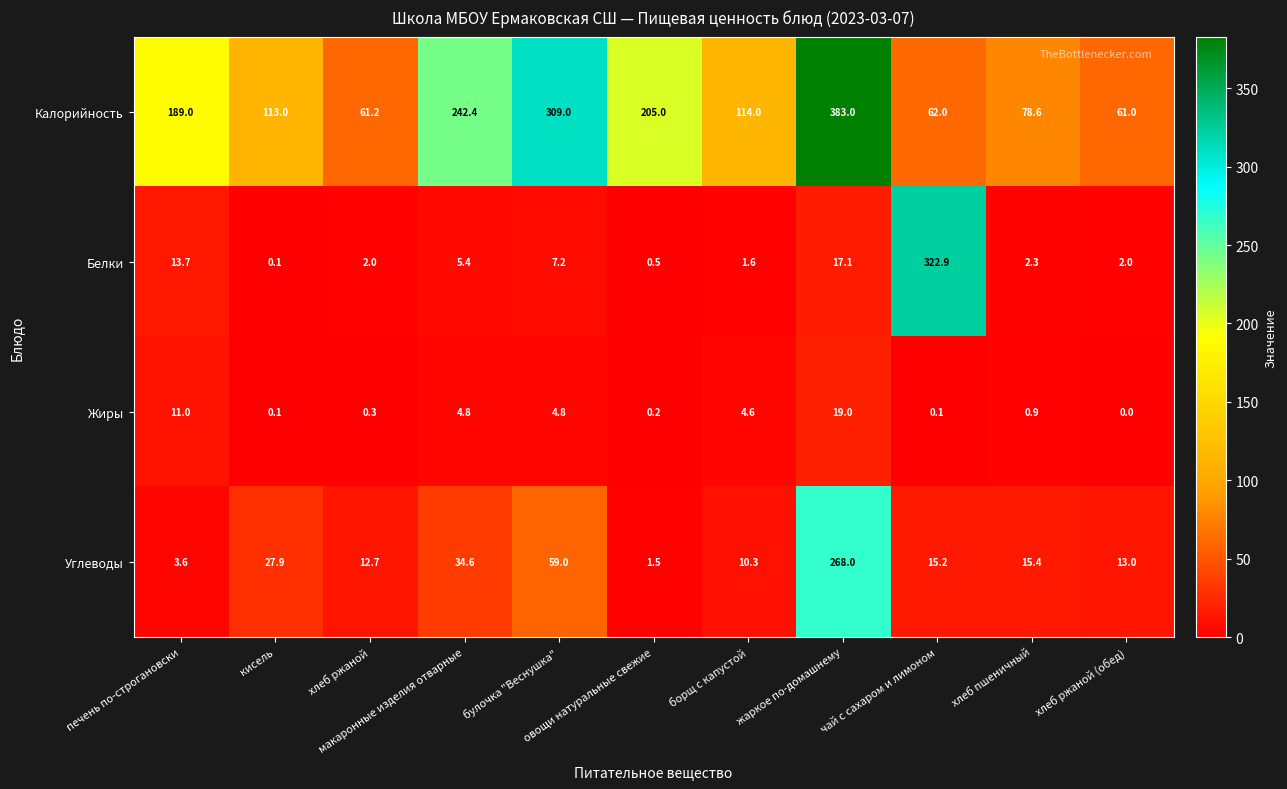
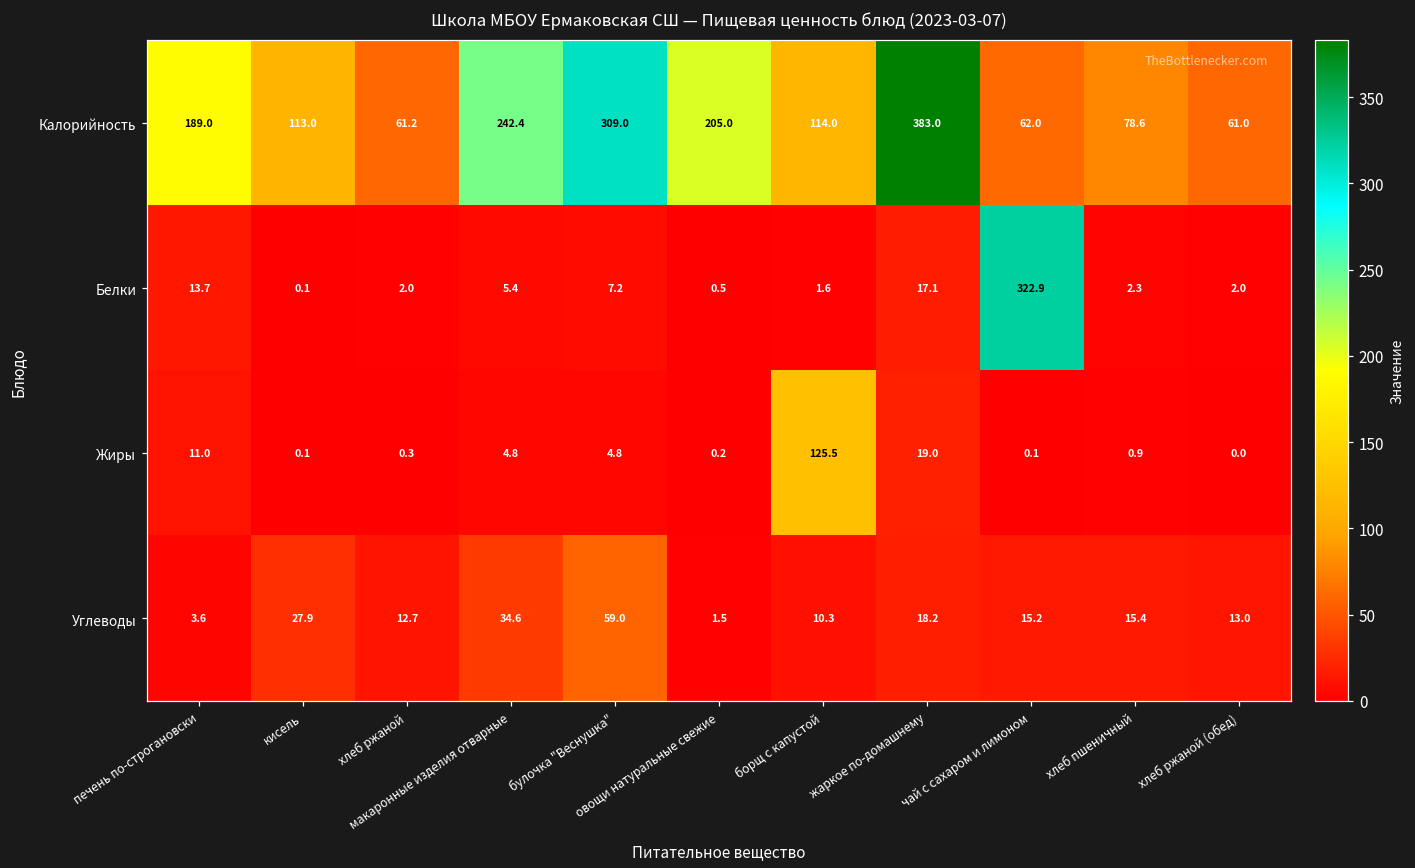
  {
    "Калорийность": {
      "печень по-строгановски": 189.0,
      "кисель": 113.0,
      "хлеб ржаной": 61.2,
      "макаронные изделия отварные": 242.4,
      "булочка \"Веснушка\"": 309.0,
      "овощи натуральные свежие": 205.0,
      "борщ с капустой": 114.0,
      "жаркое по-домашнему": 383.0,
      "чай с сахаром и лимоном": 62.0,
      "хлеб пшеничный": 78.6
    },
    "Белки": {
      "печень по-строгановски": 13.7,
      "кисель": 0.1,
      "хлеб ржаной": 2.0,
      "макаронные изделия отварные": 5.4,
      "булочка \"Веснушка\"": 7.2,
      "овощи натуральные свежие": 0.5,
      "борщ с капустой": 1.6,
      "жаркое по-домашнему": 17.1,
      "чай с сахаром и лимоном": 322.9,
      "хлеб пшеничный": 2.3,
      "хлеб ржаной (обед)": 2.0
    },
    "Жиры": {
      "печень по-строгановски": 11.0,
      "кисель": 0.1,
      "хлеб ржаной": 0.3,
      "макаронные изделия отварные": 4.8,
      "булочка \"Веснушка\"": 4.8,
      "овощи натуральные свежие": 0.2,
-     "борщ с капустой": 4.6,
+     "борщ с капустой": 125.5,
      "жаркое по-домашнему": 19.0,
      "чай с сахаром и лимоном": 0.1,
      "хлеб пшеничный": 0.9,
      "хлеб ржаной (обед)": 0.0
    },
    "Углеводы": {
      "печень по-строгановски": 3.6,
      "кисель": 27.9,
      "хлеб ржаной": 12.7,
      "макаронные изделия отварные": 34.6,
      "булочка \"Веснушка\"": 59.0,
      "овощи натуральные свежие": 1.5,
      "борщ с капустой": 10.3,
-     "жаркое по-домашнему": 268.0,
+     "жаркое по-домашнему": 18.2,
      "чай с сахаром и лимоном": 15.2,
      "хлеб пшеничный": 15.4,
      "хлеб ржаной (обед)": 13.0
    }
  }
